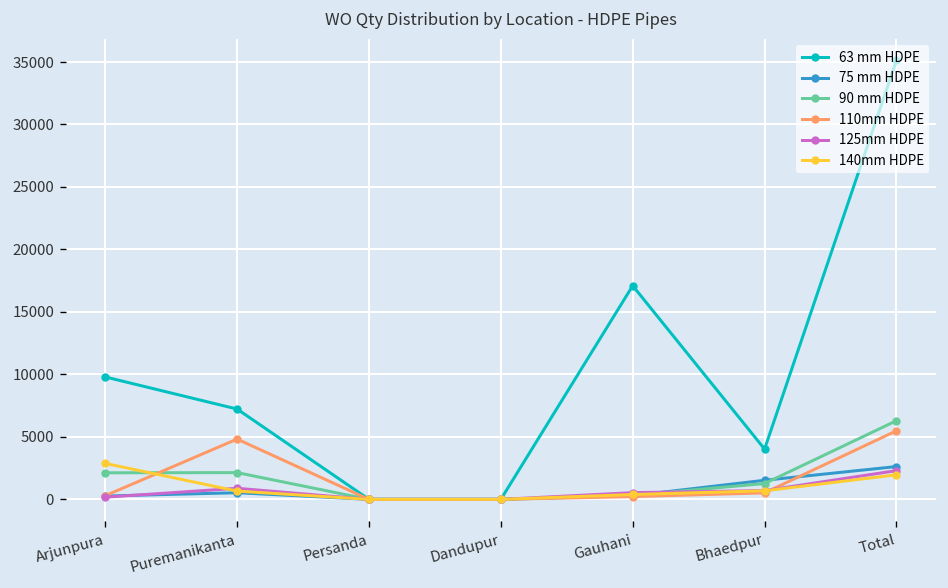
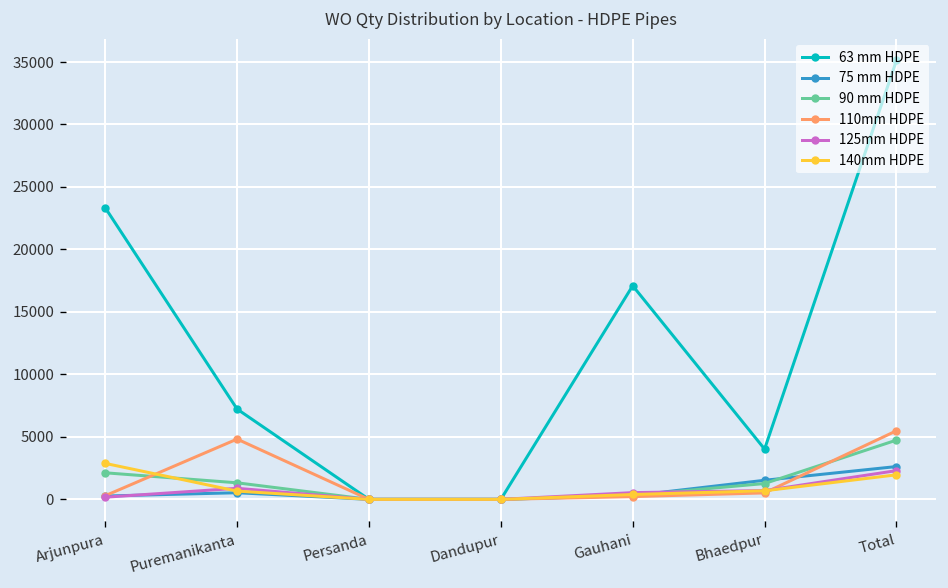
  {
    "63 mm HDPE": {
-     "Arjunpura": 9800,
+     "Arjunpura": 23300,
      "Puremanikanta": 7200,
      "Gauhani": 17100,
      "Bhaedpur": 4000
    },
    "75 mm HDPE": {
      "Bhaedpur": 1500,
      "Total": 2600
    },
    "90 mm HDPE": {
      "Arjunpura": 2100,
-     "Puremanikanta": 2100,
+     "Puremanikanta": 1300,
      "Bhaedpur": 1300,
-     "Total": 6300
+     "Total": 4700
    },
    "110mm HDPE": {
      "Puremanikanta": 4800,
      "Total": 5500
    },
    "125mm HDPE": {
      "Total": 2300
    },
    "140mm HDPE": {
      "Arjunpura": 2900,
      "Total": 2000
    }
  }
